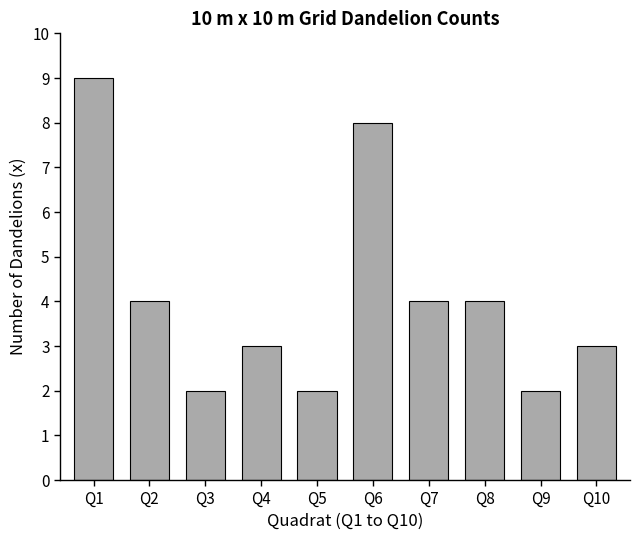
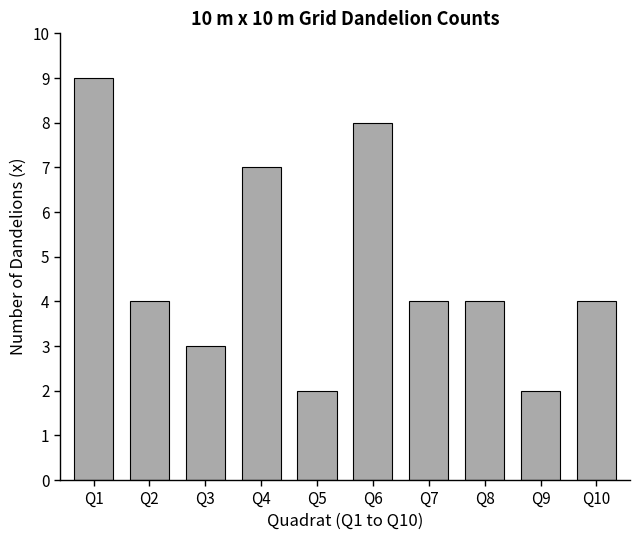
  {
    "Q1": 9,
    "Q2": 4,
-   "Q3": 2,
-   "Q4": 3,
+   "Q3": 3,
+   "Q4": 7,
    "Q5": 2,
    "Q6": 8,
    "Q7": 4,
    "Q8": 4,
    "Q9": 2,
-   "Q10": 3
+   "Q10": 4
  }
